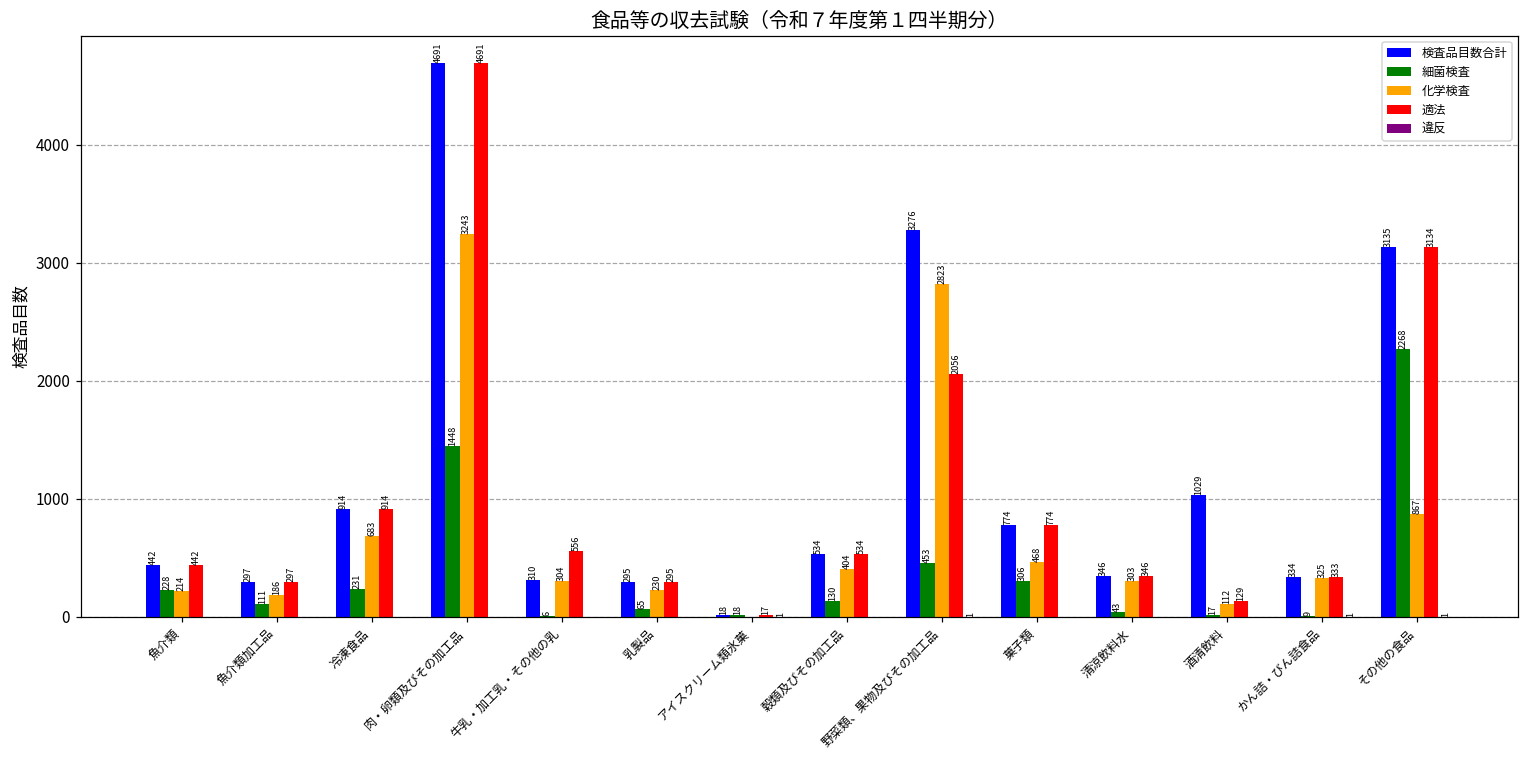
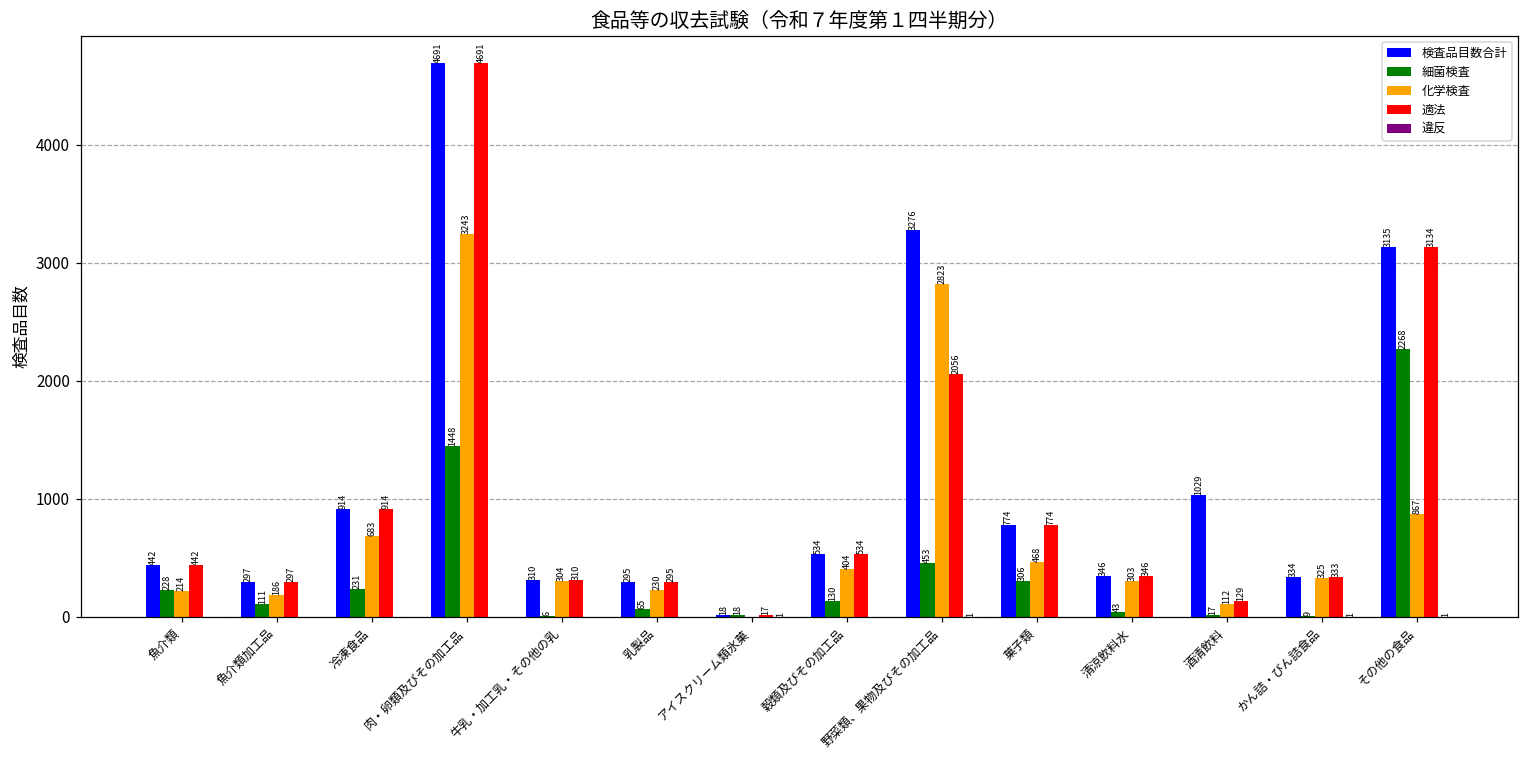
  {
    "検査品目数合計": {
      "魚介類": 442,
      "魚介類加工品": 297,
      "冷凍食品": 914,
      "肉・卵類及びその加工品": 4691,
      "牛乳・加工乳・その他の乳": 310,
      "乳製品": 295,
      "アイスクリーム類氷菓": 18,
      "穀類及びその加工品": 534,
      "野菜類、果物及びその加工品": 3276,
      "菓子類": 774,
      "清涼飲料水": 346,
      "酒清飲料": 1029,
      "かん詰・びん詰食品": 334,
      "その他の食品": 3135
    },
    "細菌検査": {
      "魚介類": 228,
      "魚介類加工品": 111,
      "冷凍食品": 231,
      "肉・卵類及びその加工品": 1448,
      "牛乳・加工乳・その他の乳": 6,
      "乳製品": 65,
      "アイスクリーム類氷菓": 18,
      "穀類及びその加工品": 130,
      "野菜類、果物及びその加工品": 453,
      "菓子類": 306,
      "清涼飲料水": 43,
      "酒清飲料": 17,
      "かん詰・びん詰食品": 9,
      "その他の食品": 2268
    },
    "化学検査": {
      "魚介類": 214,
      "魚介類加工品": 186,
      "冷凍食品": 683,
      "肉・卵類及びその加工品": 3243,
      "牛乳・加工乳・その他の乳": 304,
      "乳製品": 230,
      "穀類及びその加工品": 404,
      "野菜類、果物及びその加工品": 2823,
      "菓子類": 468,
      "清涼飲料水": 303,
      "酒清飲料": 112,
      "かん詰・びん詰食品": 325,
      "その他の食品": 867
    },
    "適法": {
      "魚介類": 442,
      "魚介類加工品": 297,
      "冷凍食品": 914,
      "肉・卵類及びその加工品": 4691,
-     "牛乳・加工乳・その他の乳": 556,
+     "牛乳・加工乳・その他の乳": 310,
      "乳製品": 295,
      "アイスクリーム類氷菓": 17,
      "穀類及びその加工品": 534,
      "野菜類、果物及びその加工品": 2056,
      "菓子類": 774,
      "清涼飲料水": 346,
      "酒清飲料": 129,
      "かん詰・びん詰食品": 333,
      "その他の食品": 3134
    },
    "違反": {
      "アイスクリーム類氷菓": 1,
      "野菜類、果物及びその加工品": 1,
      "かん詰・びん詰食品": 1,
      "その他の食品": 1
    }
  }
